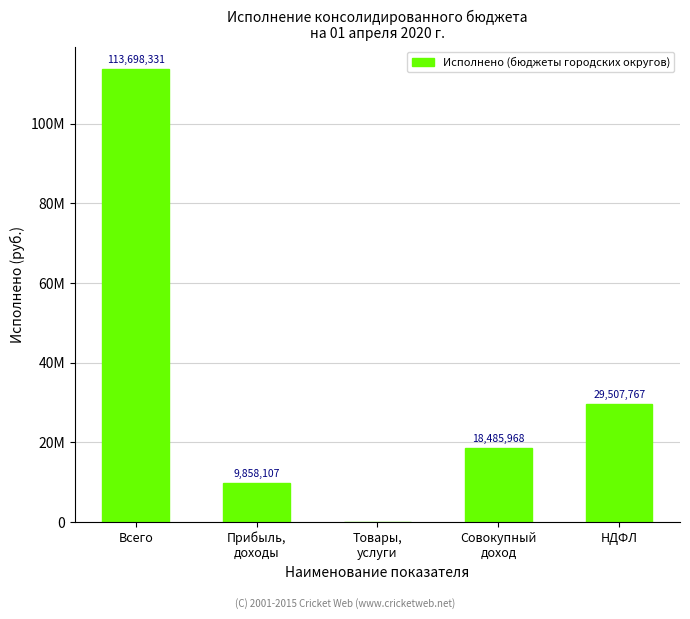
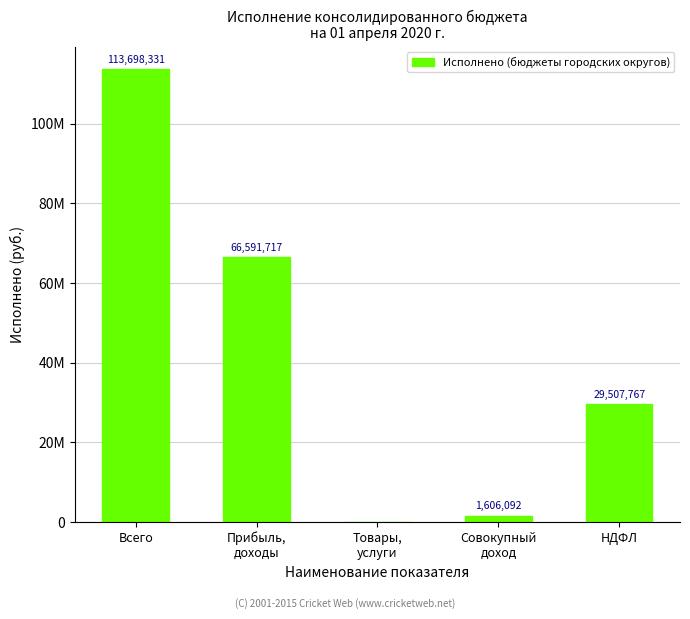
  {
    "Всего": "113,698,331",
-   "Прибыль, доходы": "9,858,107",
-   "Совокупный доход": "18,485,968",
+   "Прибыль, доходы": "66,591,717",
+   "Совокупный доход": "1,606,092",
    "НДФЛ": "29,507,767"
  }
